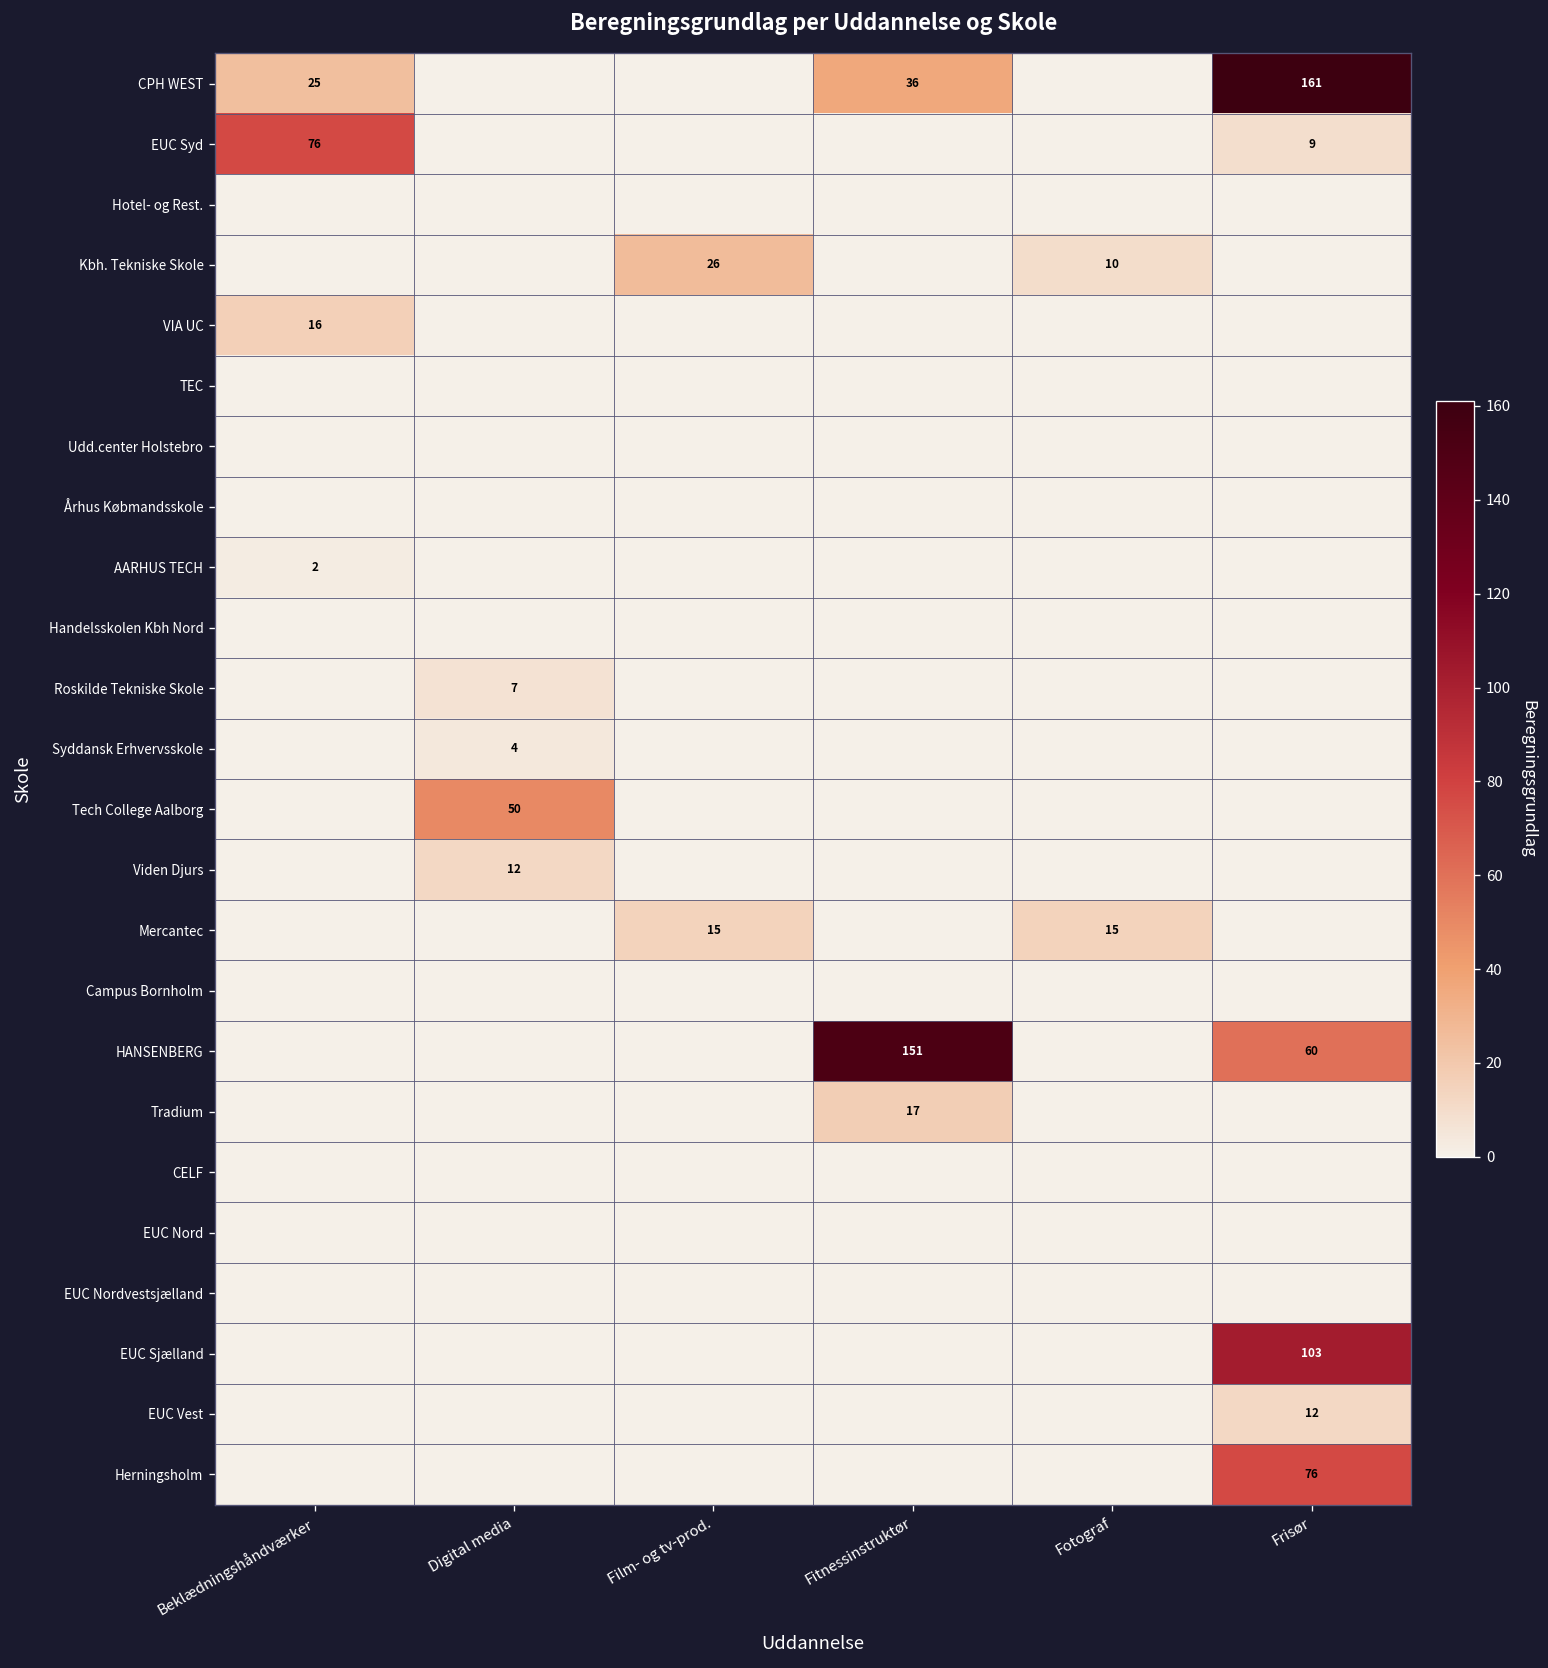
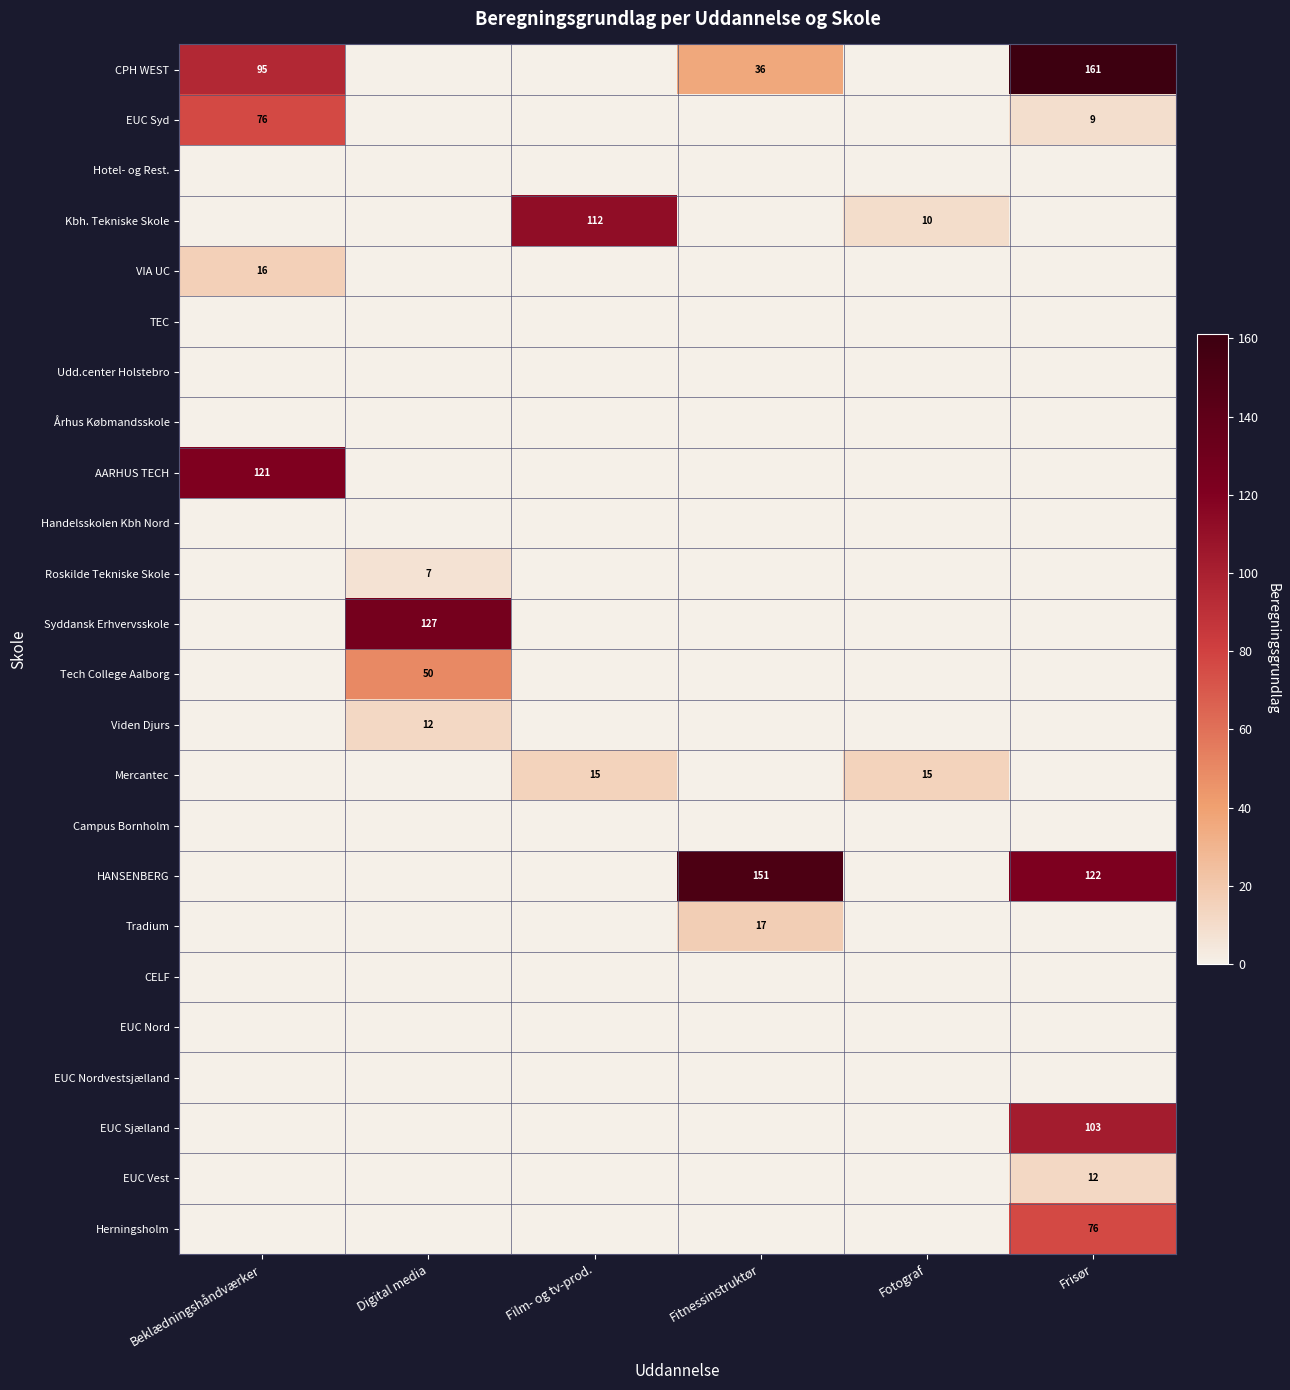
  {
    "CPH WEST": {
-     "Beklædningshåndværker": 25,
+     "Beklædningshåndværker": 95,
      "Fitnessinstruktør": 36,
      "Frisør": 161
    },
    "EUC Syd": {
      "Beklædningshåndværker": 76,
      "Frisør": 9
    },
    "Kbh. Tekniske Skole": {
-     "Film- og tv-prod.": 26,
+     "Film- og tv-prod.": 112,
      "Fotograf": 10
    },
    "VIA UC": {
      "Beklædningshåndværker": 16
    },
    "AARHUS TECH": {
-     "Beklædningshåndværker": 2
+     "Beklædningshåndværker": 121
    },
    "Roskilde Tekniske Skole": {
      "Digital media": 7
    },
    "Syddansk Erhvervsskole": {
-     "Digital media": 4
+     "Digital media": 127
    },
    "Tech College Aalborg": {
      "Digital media": 50
    },
    "Viden Djurs": {
      "Digital media": 12
    },
    "Mercantec": {
      "Film- og tv-prod.": 15,
      "Fotograf": 15
    },
    "HANSENBERG": {
      "Fitnessinstruktør": 151,
-     "Frisør": 60
+     "Frisør": 122
    },
    "Tradium": {
      "Fitnessinstruktør": 17
    },
    "EUC Sjælland": {
      "Frisør": 103
    },
    "EUC Vest": {
      "Frisør": 12
    },
    "Herningsholm": {
      "Frisør": 76
    }
  }
